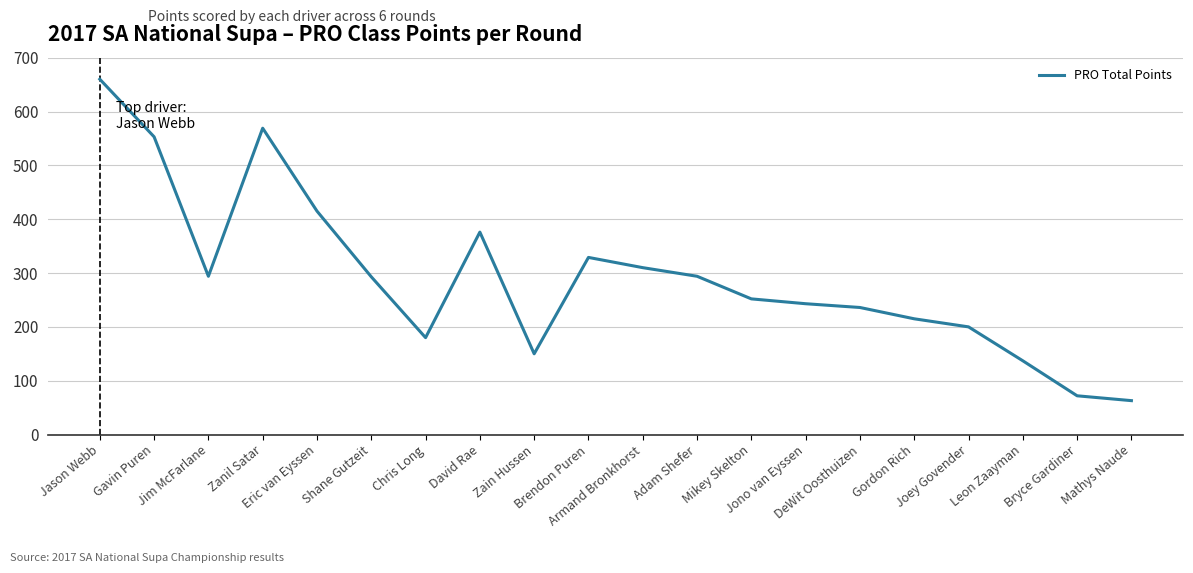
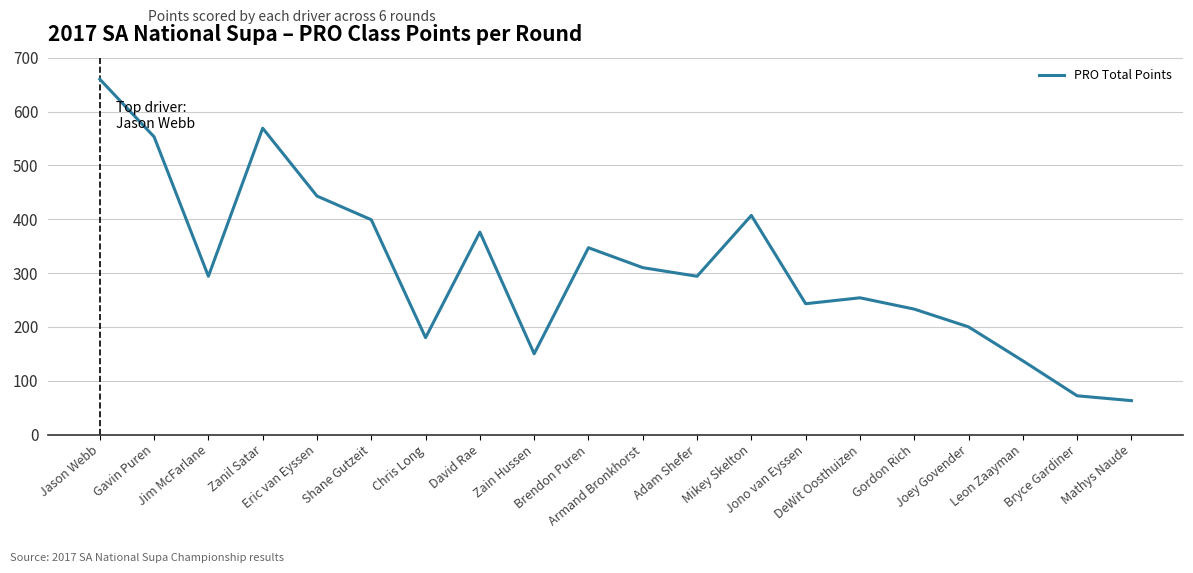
  {
    "Jason Webb": 660,
    "Gavin Puren": 550,
    "Jim McFarlane": 290,
    "Zanil Satar": 570,
-   "Eric van Eyssen": 420,
-   "Shane Gutzeit": 290,
+   "Eric van Eyssen": 440,
+   "Shane Gutzeit": 400,
    "Chris Long": 180,
    "David Rae": 380,
    "Zain Hussen": 150,
-   "Brendon Puren": 330,
+   "Brendon Puren": 350,
    "Armand Bronkhorst": 310,
    "Adam Shefer": 290,
-   "Mikey Skelton": 250,
+   "Mikey Skelton": 410,
    "Jono van Eyssen": 240,
-   "DeWit Oosthuizen": 240,
-   "Gordon Rich": 220,
+   "DeWit Oosthuizen": 250,
+   "Gordon Rich": 230,
    "Joey Govender": 200,
    "Leon Zaayman": 140,
    "Bryce Gardiner": 70,
    "Mathys Naude": 60
  }
